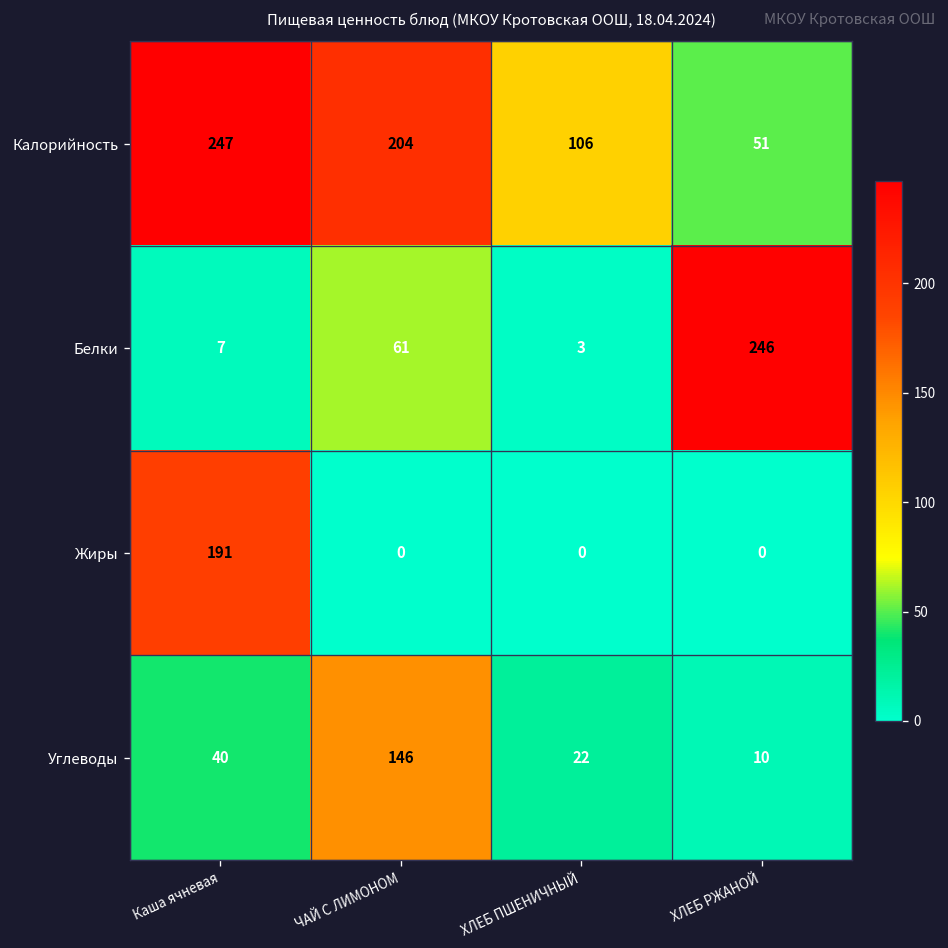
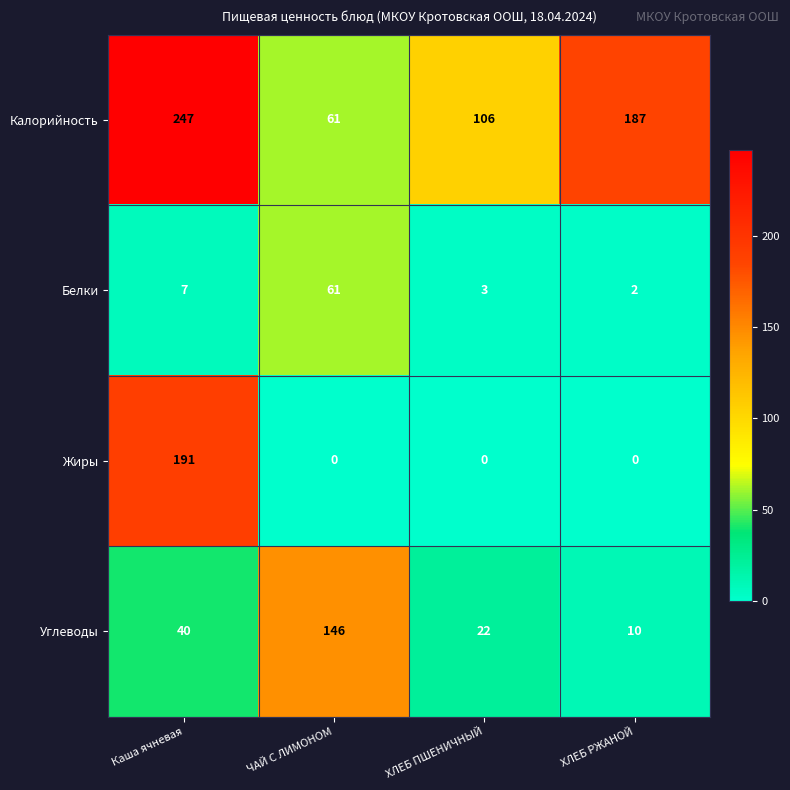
  {
    "Калорийность": {
      "Каша ячневая": 247,
-     "ЧАЙ С ЛИМОНОМ": 204,
+     "ЧАЙ С ЛИМОНОМ": 61,
      "ХЛЕБ ПШЕНИЧНЫЙ": 106,
-     "ХЛЕБ РЖАНОЙ": 51
+     "ХЛЕБ РЖАНОЙ": 187
    },
    "Белки": {
      "Каша ячневая": 7,
      "ЧАЙ С ЛИМОНОМ": 61,
      "ХЛЕБ ПШЕНИЧНЫЙ": 3,
-     "ХЛЕБ РЖАНОЙ": 246
+     "ХЛЕБ РЖАНОЙ": 2
    },
    "Жиры": {
      "Каша ячневая": 191,
      "ЧАЙ С ЛИМОНОМ": 0,
      "ХЛЕБ ПШЕНИЧНЫЙ": 0,
      "ХЛЕБ РЖАНОЙ": 0
    },
    "Углеводы": {
      "Каша ячневая": 40,
      "ЧАЙ С ЛИМОНОМ": 146,
      "ХЛЕБ ПШЕНИЧНЫЙ": 22,
      "ХЛЕБ РЖАНОЙ": 10
    }
  }
